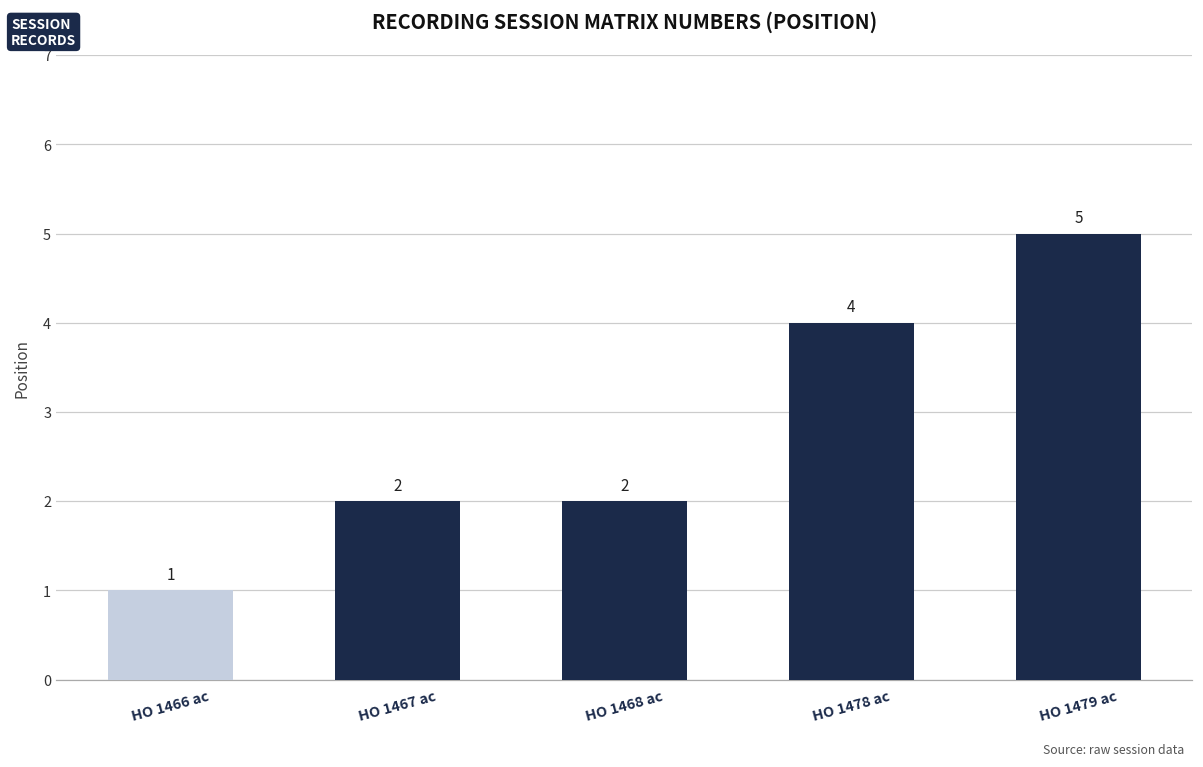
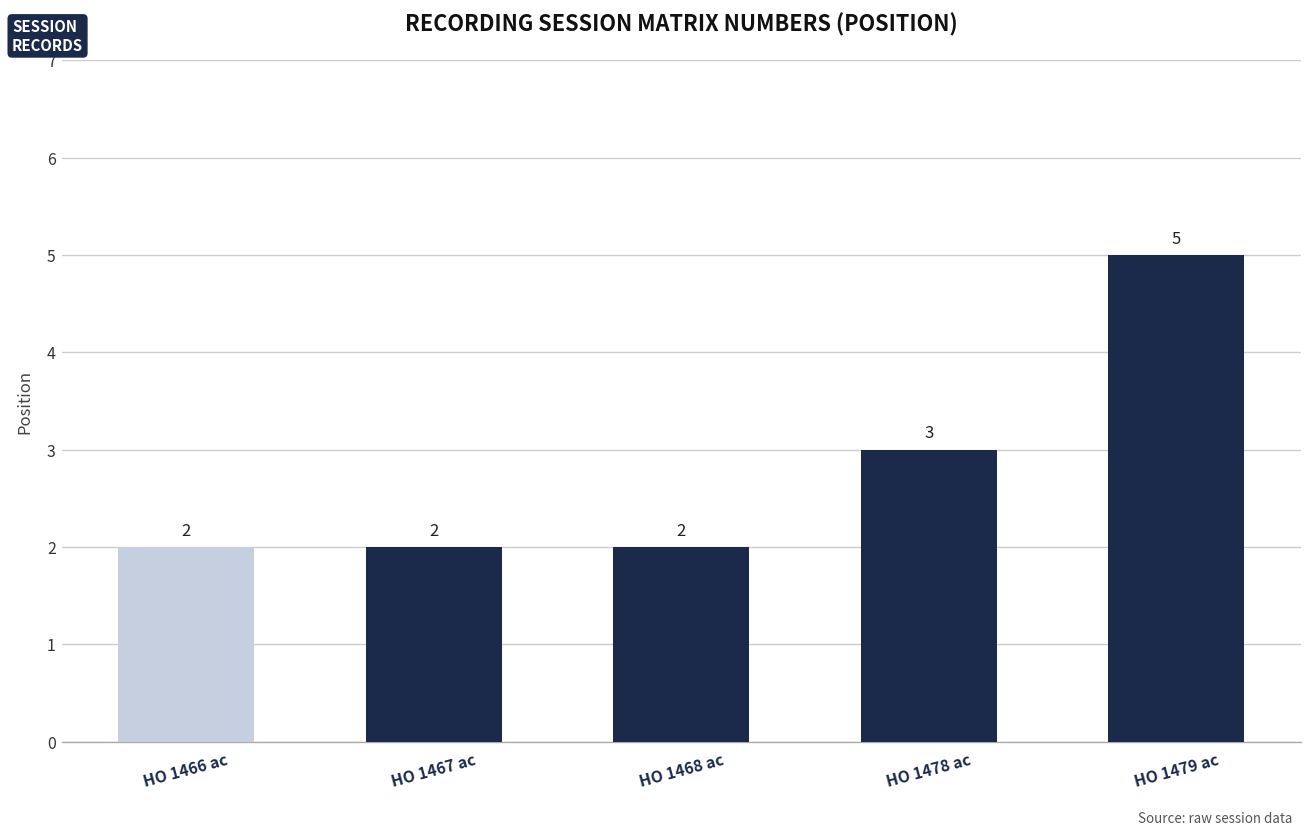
  {
-   "HO 1466 ac": 1,
+   "HO 1466 ac": 2,
    "HO 1467 ac": 2,
    "HO 1468 ac": 2,
-   "HO 1478 ac": 4,
+   "HO 1478 ac": 3,
    "HO 1479 ac": 5
  }
